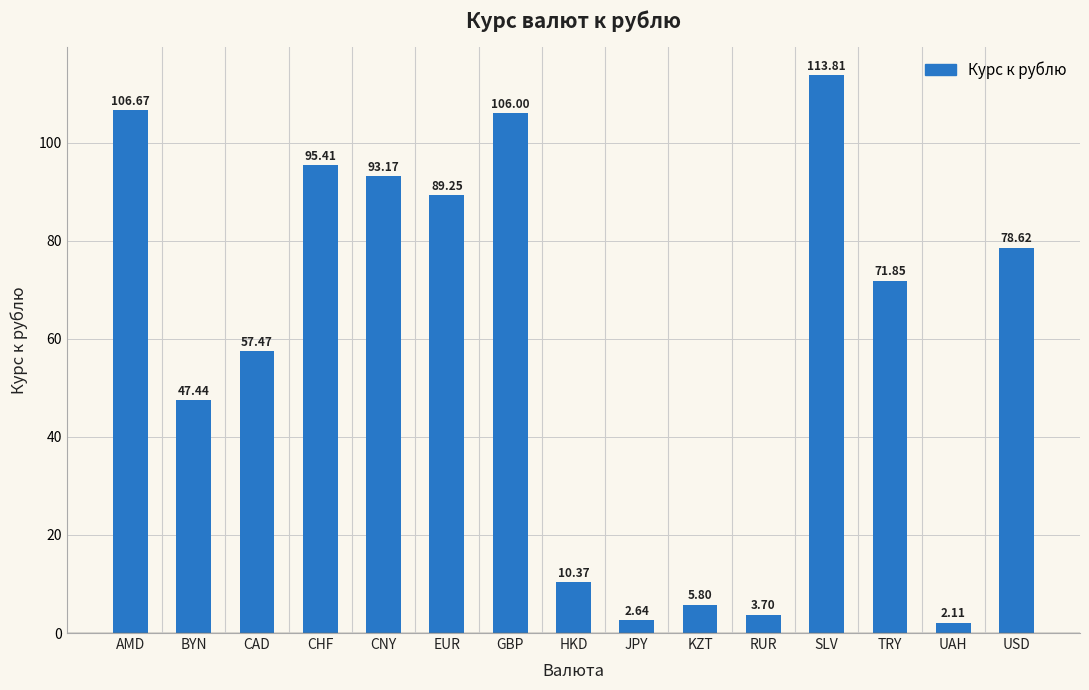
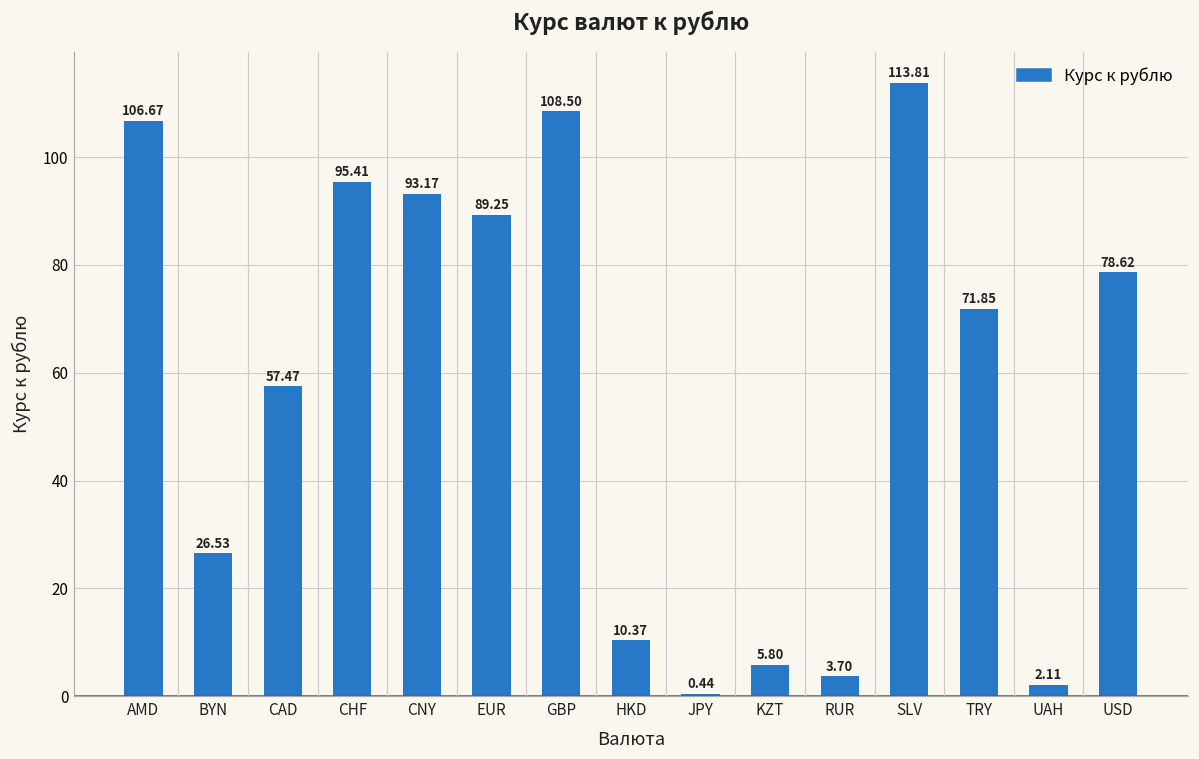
  {
    "AMD": 106.67,
-   "BYN": 47.44,
+   "BYN": 26.53,
    "CAD": 57.47,
    "CHF": 95.41,
    "CNY": 93.17,
    "EUR": 89.25,
-   "GBP": 106.00,
+   "GBP": 108.50,
    "HKD": 10.37,
-   "JPY": 2.64,
+   "JPY": 0.44,
    "KZT": 5.80,
    "RUR": 3.70,
    "SLV": 113.81,
    "TRY": 71.85,
    "UAH": 2.11,
    "USD": 78.62
  }
